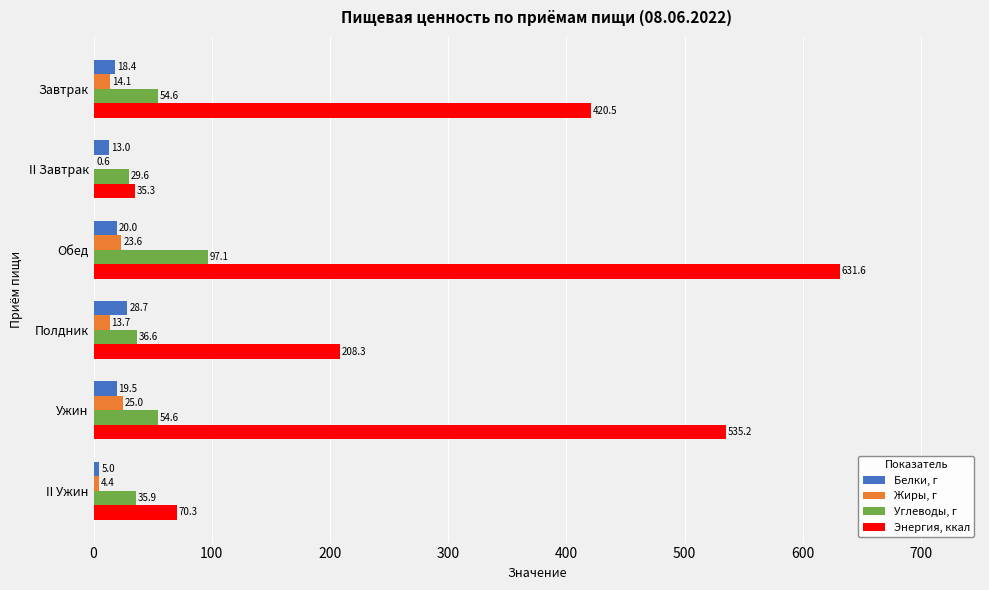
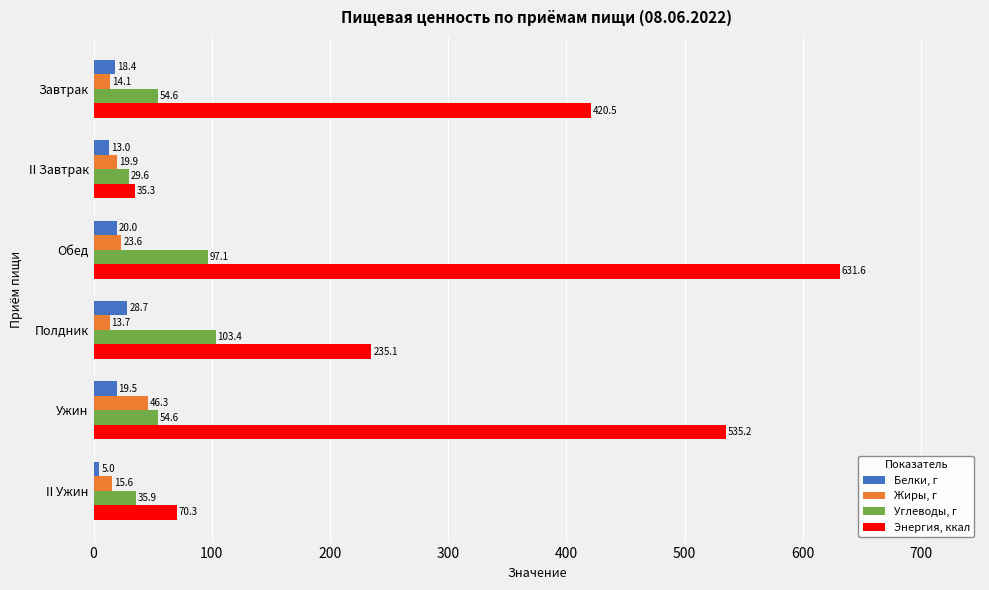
  {
    "Белки, г": {
      "Завтрак": 18.4,
      "II Завтрак": 13.0,
      "Обед": 20.0,
      "Полдник": 28.7,
      "Ужин": 19.5,
      "II Ужин": 5.0
    },
    "Жиры, г": {
      "Завтрак": 14.1,
-     "II Завтрак": 0.6,
+     "II Завтрак": 19.9,
      "Обед": 23.6,
      "Полдник": 13.7,
-     "Ужин": 25.0,
-     "II Ужин": 4.4
+     "Ужин": 46.3,
+     "II Ужин": 15.6
    },
    "Углеводы, г": {
      "Завтрак": 54.6,
      "II Завтрак": 29.6,
      "Обед": 97.1,
-     "Полдник": 36.6,
+     "Полдник": 103.4,
      "Ужин": 54.6,
      "II Ужин": 35.9
    },
    "Энергия, ккал": {
      "Завтрак": 420.5,
      "II Завтрак": 35.3,
      "Обед": 631.6,
-     "Полдник": 208.3,
+     "Полдник": 235.1,
      "Ужин": 535.2,
      "II Ужин": 70.3
    }
  }
